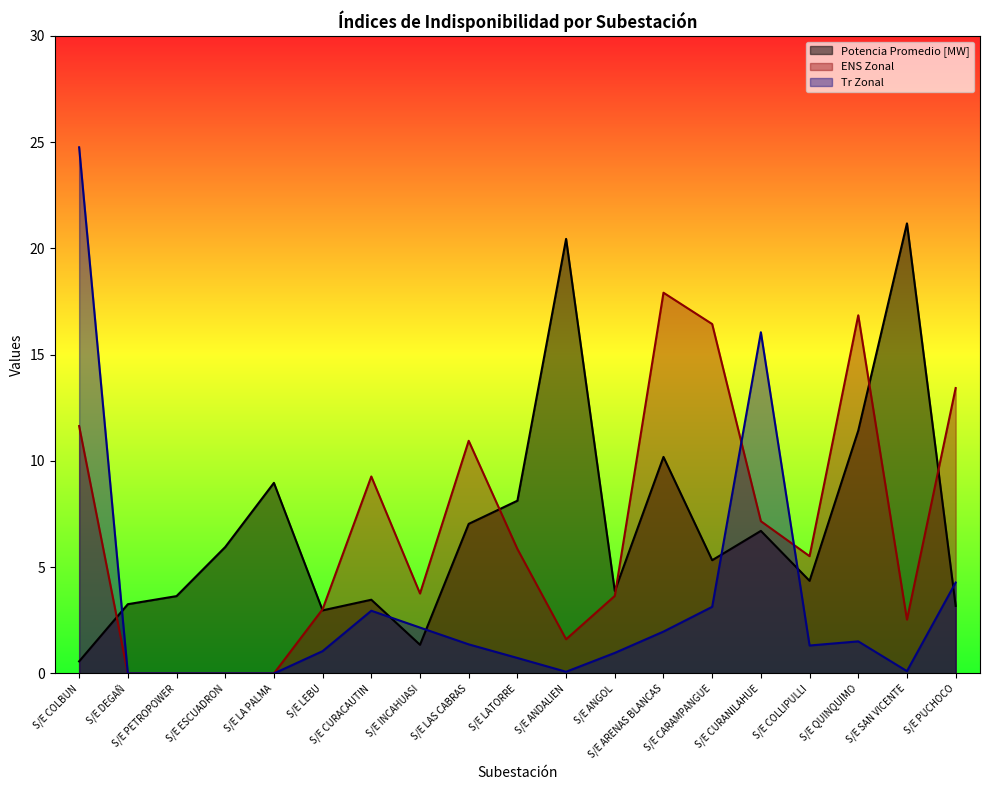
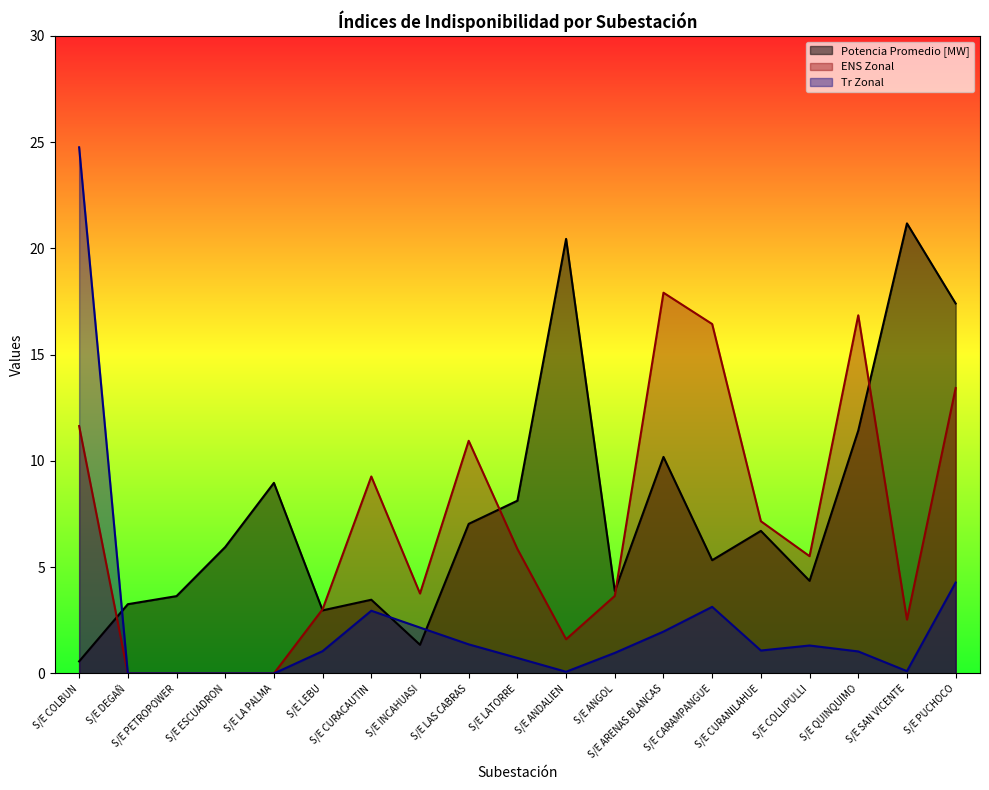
  {
    "Potencia Promedio [MW]": {
      "S/E COLBUN": 0.6,
      "S/E DEGAÑ": 3.3,
      "S/E PETROPOWER": 3.6,
      "S/E ESCUADRON": 6.0,
      "S/E LA PALMA": 9.0,
      "S/E CURACAUTIN": 3.5,
      "S/E INCAHUASI": 1.4,
      "S/E LAS CABRAS": 7.0,
      "S/E LATORRE": 8.1,
      "S/E ANDALIEN": 20.5,
      "S/E ANGOL": 3.9,
      "S/E ARENAS BLANCAS": 10.2,
      "S/E CARAMPANGUE": 5.3,
      "S/E CURANILAHUE": 6.7,
      "S/E COLLIPULLI": 4.4,
      "S/E QUINQUIMO": 11.4,
      "S/E SAN VICENTE": 21.2,
-     "S/E PUCHOCO": 3.2
+     "S/E PUCHOCO": 17.4
    },
    "ENS Zonal": {
      "S/E COLBUN": 11.6,
      "S/E CURACAUTIN": 9.3,
      "S/E INCAHUASI": 3.8,
      "S/E LAS CABRAS": 10.9,
      "S/E LATORRE": 5.9,
      "S/E ANDALIEN": 1.6,
      "S/E ANGOL": 3.7,
      "S/E ARENAS BLANCAS": 17.9,
      "S/E CARAMPANGUE": 16.4,
      "S/E CURANILAHUE": 7.2,
      "S/E COLLIPULLI": 5.5,
      "S/E QUINQUIMO": 16.9,
      "S/E SAN VICENTE": 2.5,
      "S/E PUCHOCO": 13.4
    },
    "Tr Zonal": {
      "S/E COLBUN": 24.8,
      "S/E LEBU": 1.1,
      "S/E CURACAUTIN": 3.0,
      "S/E INCAHUASI": 2.2,
      "S/E LAS CABRAS": 1.4,
      "S/E LATORRE": 0.7,
      "S/E ANDALIEN": 0.1,
      "S/E ANGOL": 1.0,
      "S/E ARENAS BLANCAS": 2.0,
      "S/E CARAMPANGUE": 3.1,
-     "S/E CURANILAHUE": 16.1,
+     "S/E CURANILAHUE": 1.1,
      "S/E COLLIPULLI": 1.3,
-     "S/E QUINQUIMO": 1.5,
+     "S/E QUINQUIMO": 1.0,
      "S/E SAN VICENTE": 0.1,
      "S/E PUCHOCO": 4.3
    }
  }
